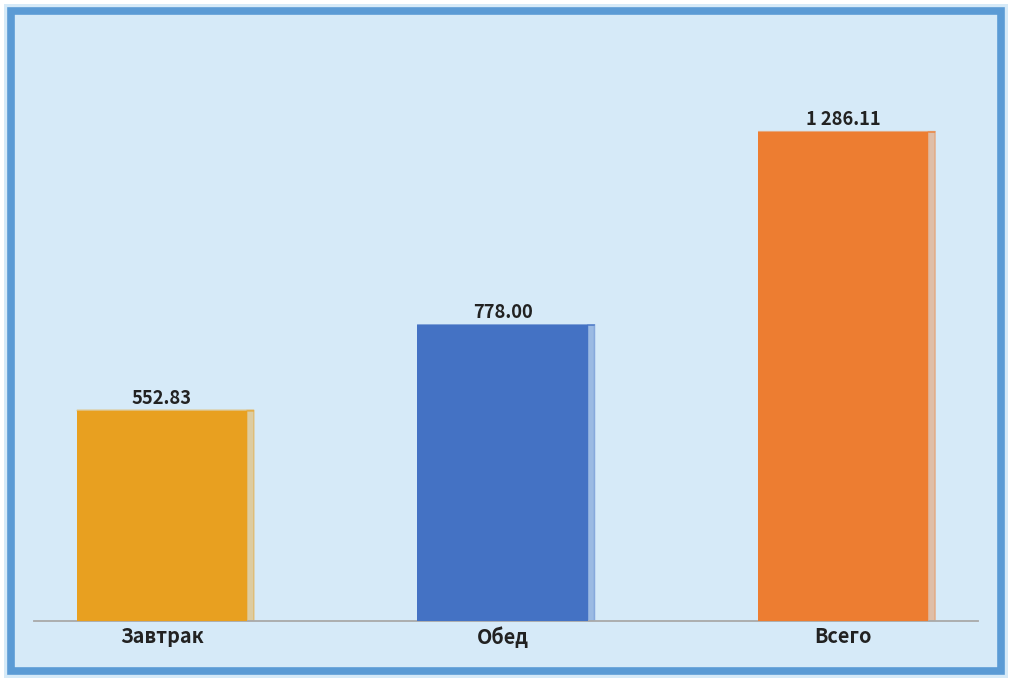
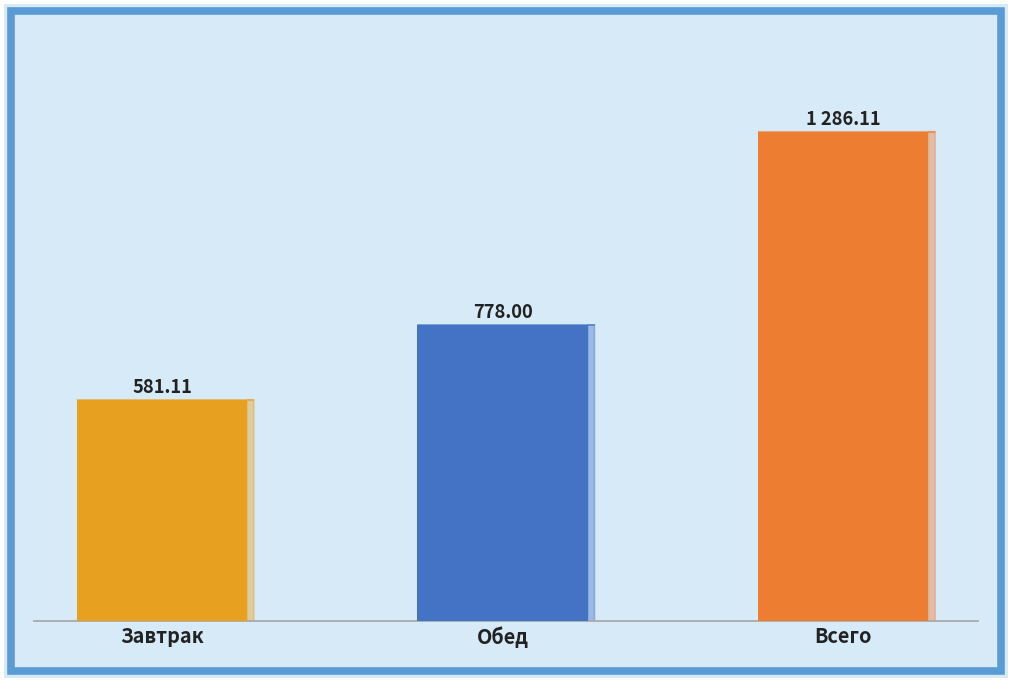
  {
-   "Завтрак": 552.83,
+   "Завтрак": 581.11,
    "Обед": 778.00
  }
